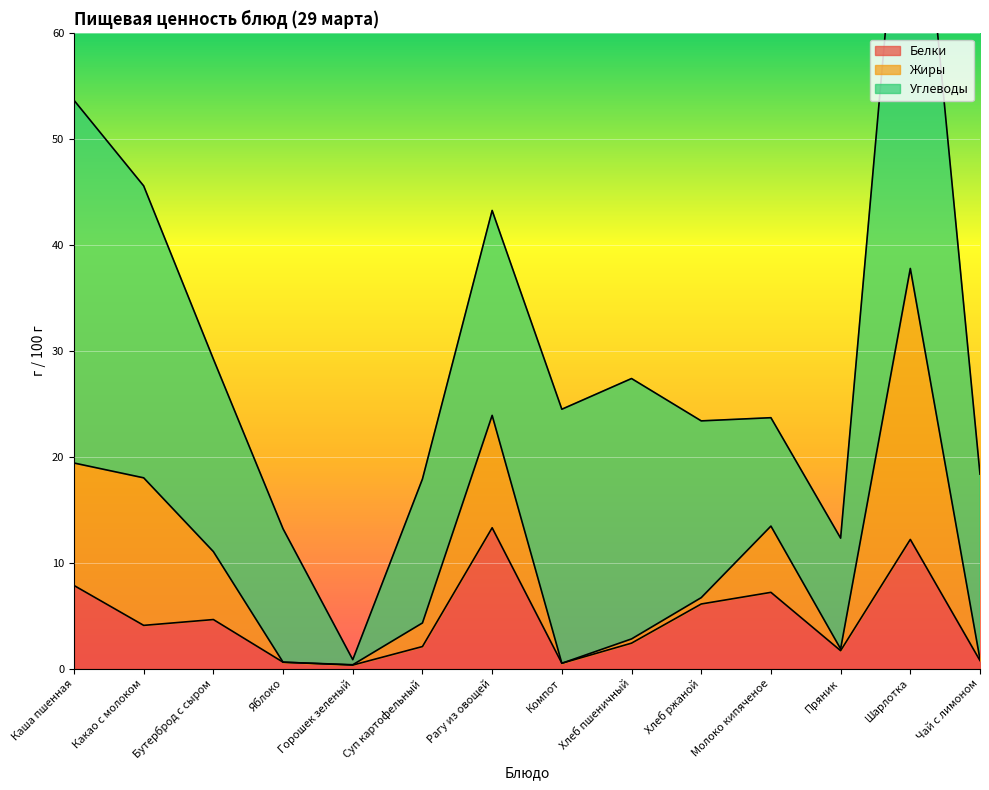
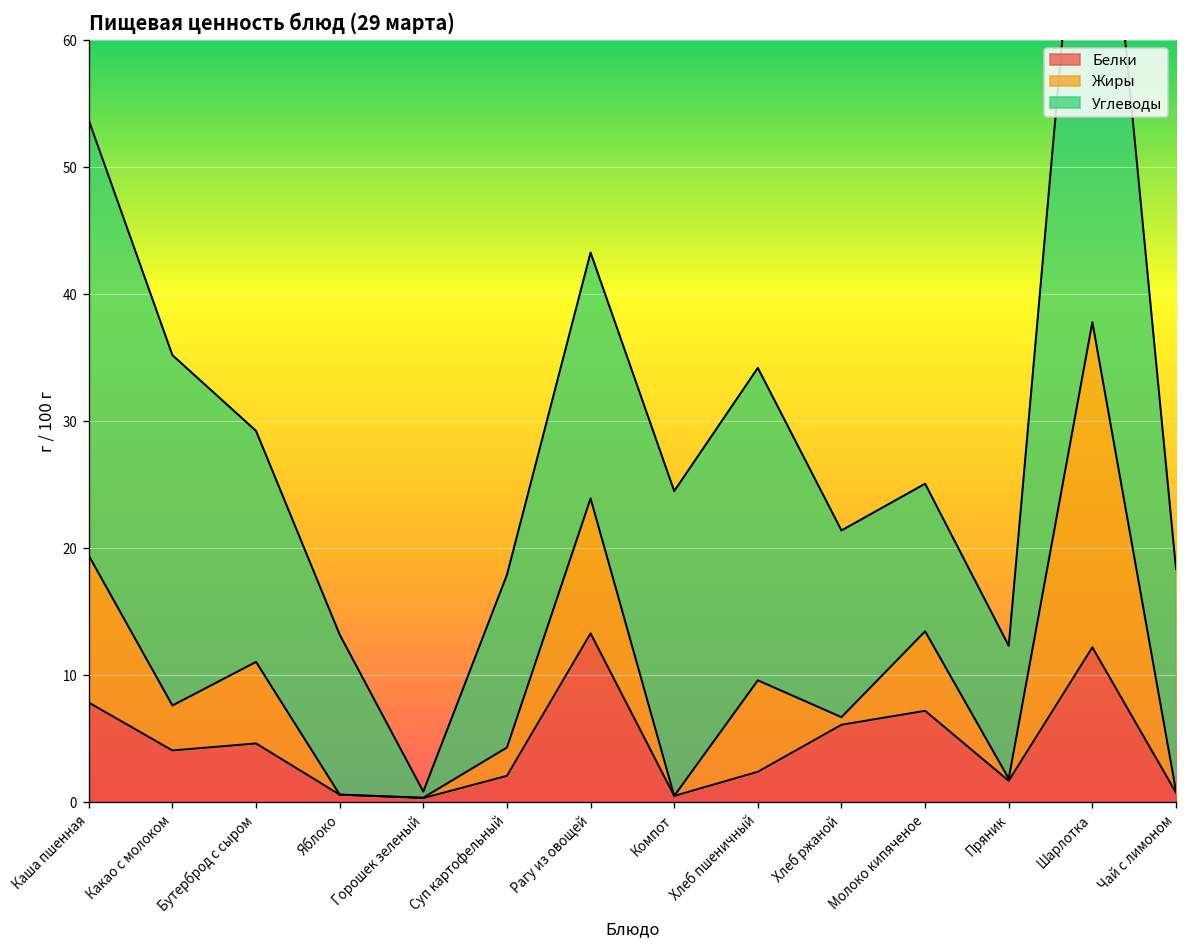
  {
    "Белки": {
      "Каша пшенная": 7.9,
      "Какао с молоком": 4.1,
      "Бутерброд с сыром": 4.6,
      "Суп картофельный": 2.1,
      "Рагу из овощей": 13.3,
      "Хлеб пшеничный": 2.4,
      "Хлеб ржаной": 6.1,
      "Молоко кипяченое": 7.2,
      "Шарлотка": 12.2
    },
    "Жиры": {
      "Каша пшенная": 11.6,
-     "Какао с молоком": 13.9,
+     "Какао с молоком": 3.5,
      "Бутерброд с сыром": 6.4,
      "Суп картофельный": 2.2,
      "Рагу из овощей": 10.6,
-     "Хлеб пшеничный": 0.4,
+     "Хлеб пшеничный": 7.2,
      "Хлеб ржаной": 0.6,
      "Молоко кипяченое": 6.3,
      "Шарлотка": 25.6
    },
    "Углеводы": {
      "Каша пшенная": 34.3,
      "Какао с молоком": 27.6,
      "Бутерброд с сыром": 18.2,
      "Яблоко": 12.6,
      "Горошек зеленый": 0.5,
      "Суп картофельный": 13.6,
      "Рагу из овощей": 19.4,
      "Компот": 24.0,
      "Хлеб пшеничный": 24.6,
-     "Хлеб ржаной": 16.7,
-     "Молоко кипяченое": 10.2,
+     "Хлеб ржаной": 14.7,
+     "Молоко кипяченое": 11.6,
      "Пряник": 10.5,
      "Чай с лимоном": 17.5
    }
  }
